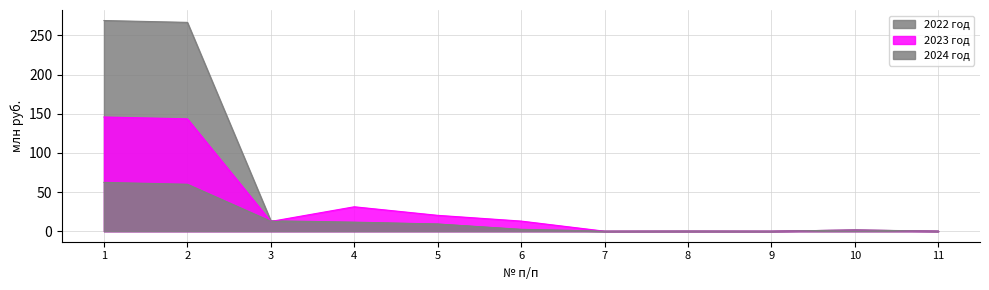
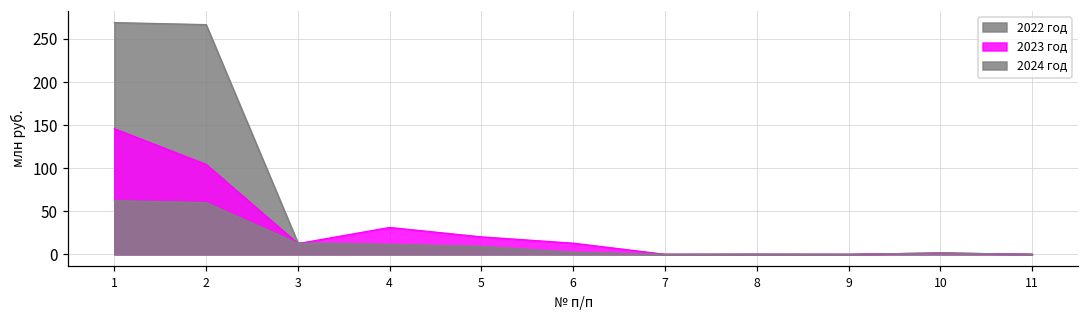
  {
    "2023 год": {
      "1": 150,
-     "2": 140,
+     "2": 100,
      "4": 30,
      "5": 20,
      "6": 10
    }
  }
